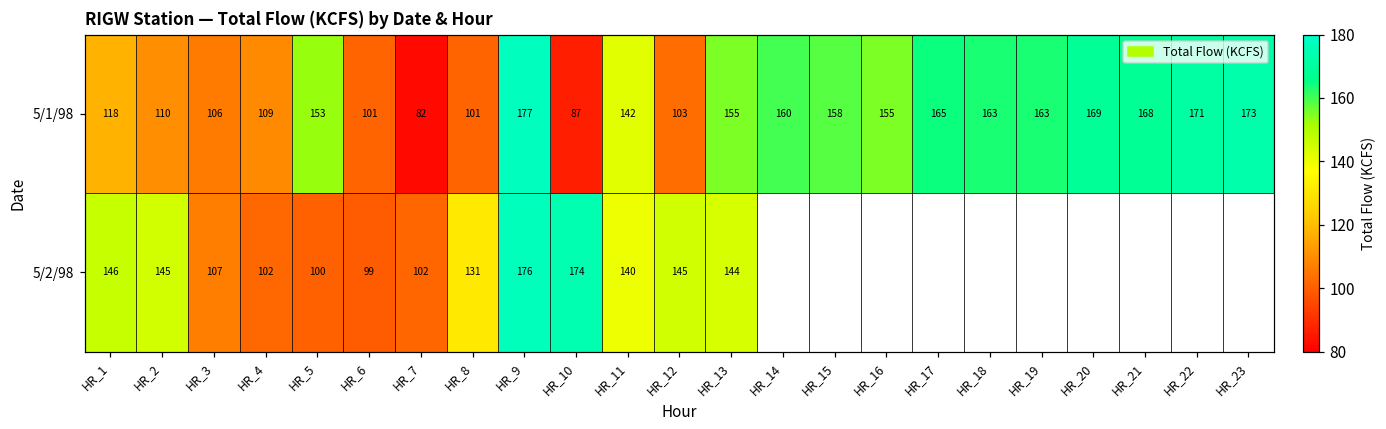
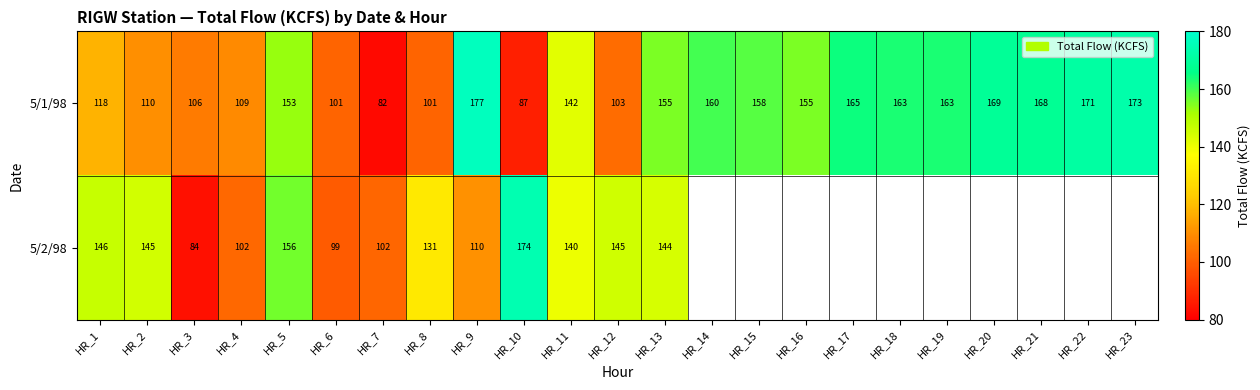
  {
    "5/1/98": {
      "HR_1": 118,
      "HR_2": 110,
      "HR_3": 106,
      "HR_4": 109,
      "HR_5": 153,
      "HR_6": 101,
      "HR_7": 82,
      "HR_8": 101,
      "HR_9": 177,
      "HR_10": 87,
      "HR_11": 142,
      "HR_12": 103,
      "HR_13": 155,
      "HR_14": 160,
      "HR_15": 158,
      "HR_16": 155,
      "HR_17": 165,
      "HR_18": 163,
      "HR_19": 163,
      "HR_20": 169,
      "HR_21": 168,
      "HR_22": 171,
      "HR_23": 173
    },
    "5/2/98": {
      "HR_1": 146,
      "HR_2": 145,
-     "HR_3": 107,
+     "HR_3": 84,
      "HR_4": 102,
-     "HR_5": 100,
+     "HR_5": 156,
      "HR_6": 99,
      "HR_7": 102,
      "HR_8": 131,
-     "HR_9": 176,
+     "HR_9": 110,
      "HR_10": 174,
      "HR_11": 140,
      "HR_12": 145,
      "HR_13": 144
    }
  }
